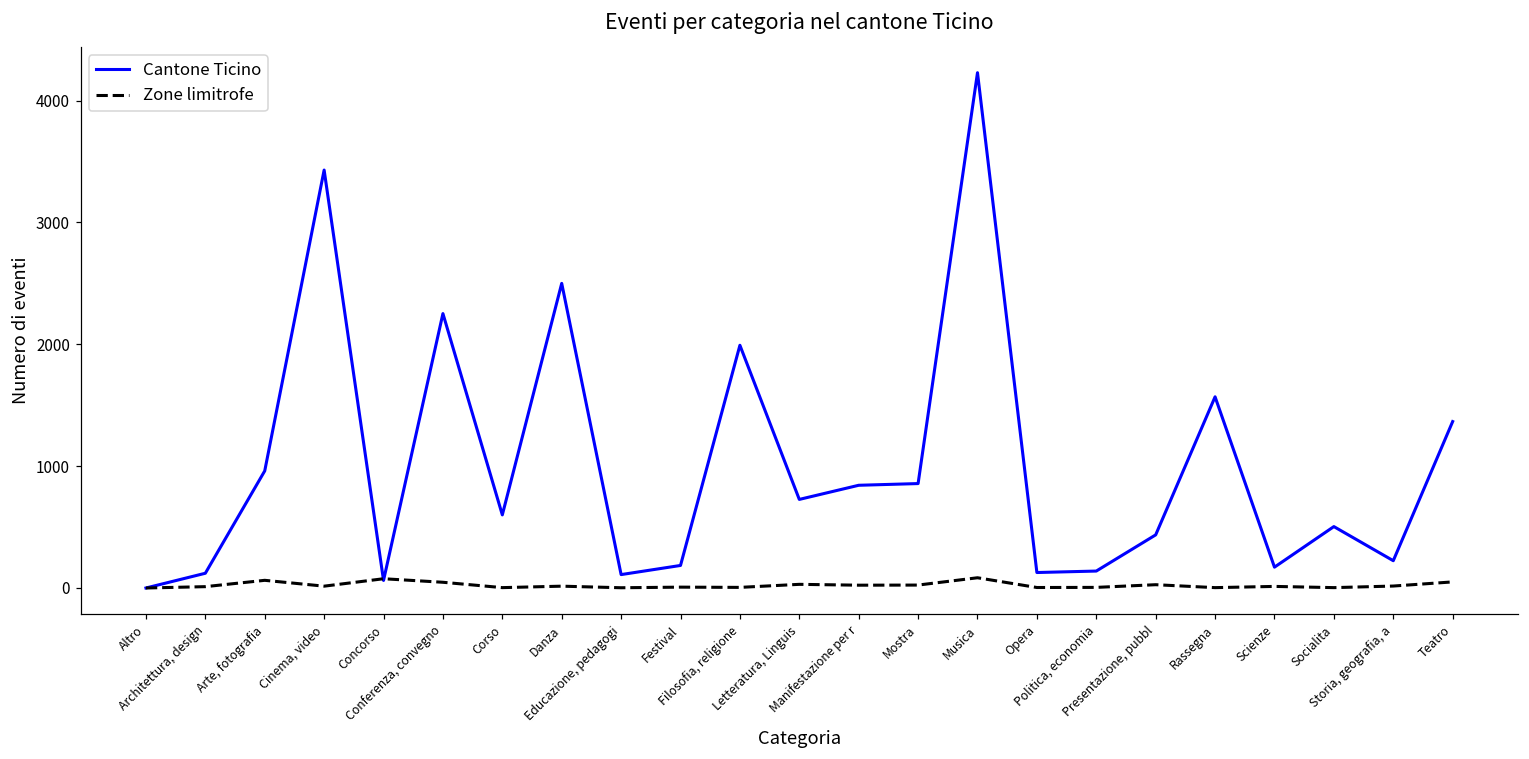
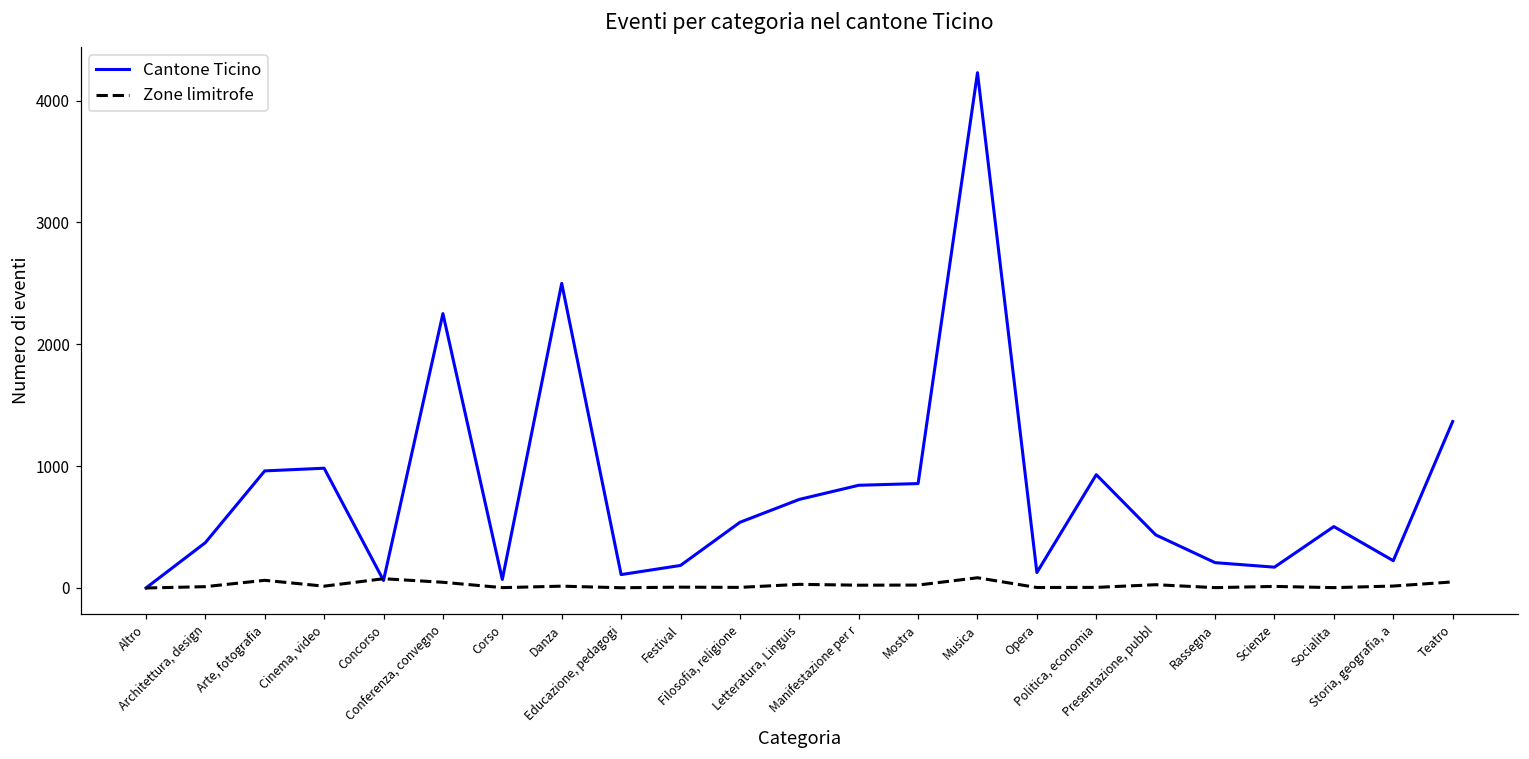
  {
    "Cantone Ticino": {
-     "Architettura, design": 120,
+     "Architettura, design": 370,
      "Arte, fotografia": 960,
-     "Cinema, video": 3430,
+     "Cinema, video": 980,
      "Conferenza, convegno": 2250,
-     "Corso": 600,
+     "Corso": 70,
      "Danza": 2500,
      "Educazione, pedagogi": 110,
      "Festival": 190,
-     "Filosofia, religione": 1990,
+     "Filosofia, religione": 540,
      "Letteratura, Linguis": 730,
      "Manifestazione per r": 840,
      "Mostra": 860,
      "Musica": 4230,
      "Opera": 130,
-     "Politica, economia": 140,
+     "Politica, economia": 930,
      "Presentazione, pubbl": 440,
-     "Rassegna": 1570,
+     "Rassegna": 210,
      "Scienze": 170,
      "Socialita": 500,
      "Storia, geografia, a": 220,
      "Teatro": 1370
    },
    "Zone limitrofe": {
      "Architettura, design": 10,
      "Arte, fotografia": 60,
      "Cinema, video": 20,
      "Conferenza, convegno": 50,
      "Corso": 0,
      "Danza": 20,
      "Educazione, pedagogi": 0,
      "Festival": 10,
      "Filosofia, religione": 10,
      "Letteratura, Linguis": 30,
      "Manifestazione per r": 20,
      "Mostra": 20,
      "Musica": 80,
      "Opera": 0,
      "Politica, economia": 10,
      "Presentazione, pubbl": 30,
      "Rassegna": 0,
      "Scienze": 10,
      "Socialita": 0,
      "Storia, geografia, a": 20,
      "Teatro": 50
    }
  }
